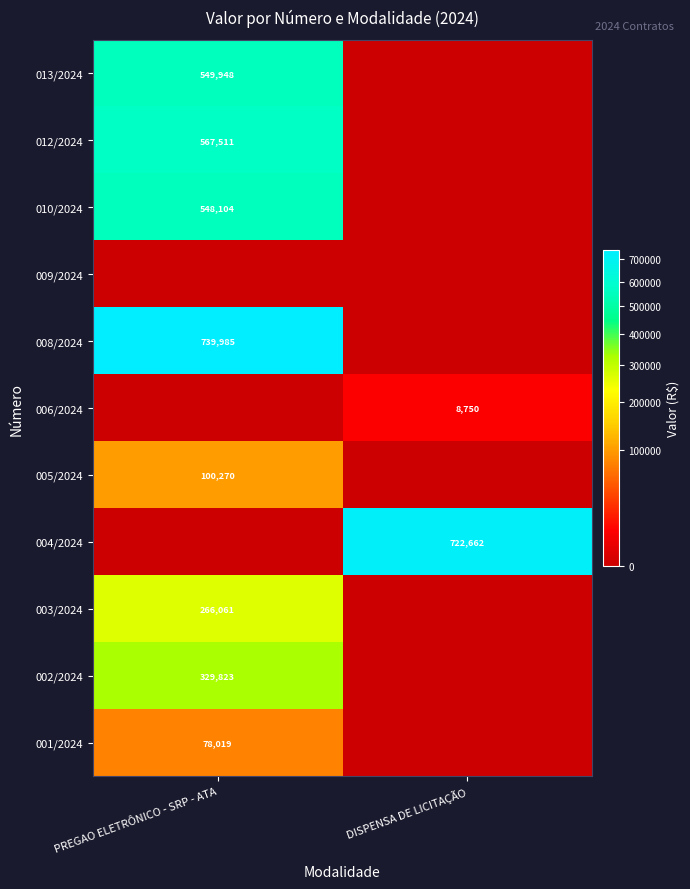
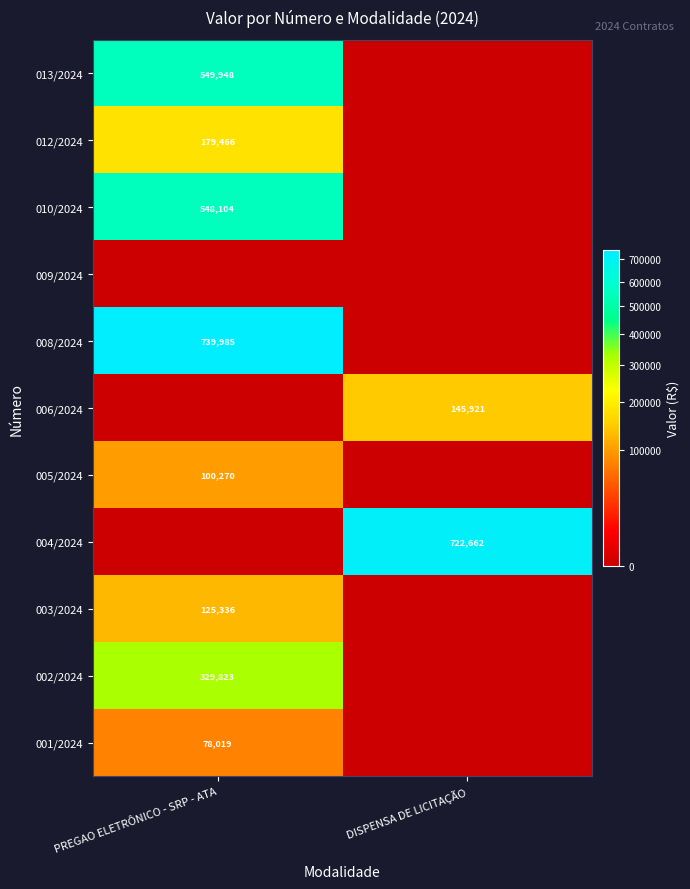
  {
    "012/2024": {
-     "PREGAO ELETRÔNICO - SRP - ATA": "567,511"
+     "PREGAO ELETRÔNICO - SRP - ATA": "179,466"
    },
    "006/2024": {
-     "DISPENSA DE LICITAÇÃO": "8,750"
+     "DISPENSA DE LICITAÇÃO": "145,921"
    },
    "003/2024": {
-     "PREGAO ELETRÔNICO - SRP - ATA": "266,061"
+     "PREGAO ELETRÔNICO - SRP - ATA": "125,336"
    }
  }
